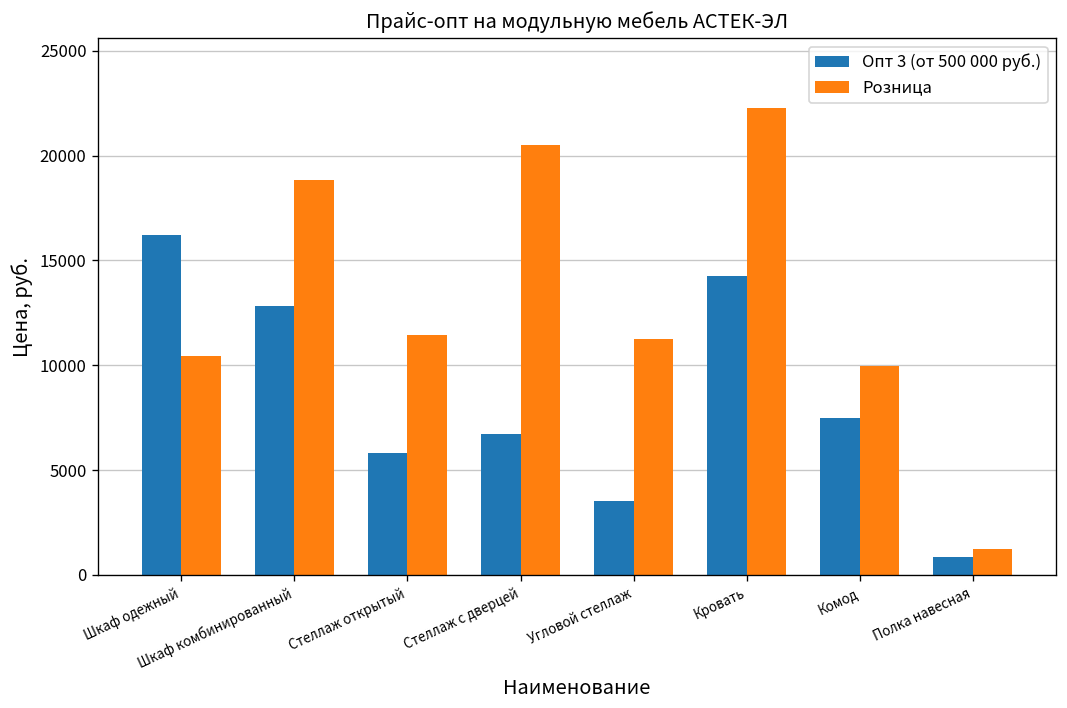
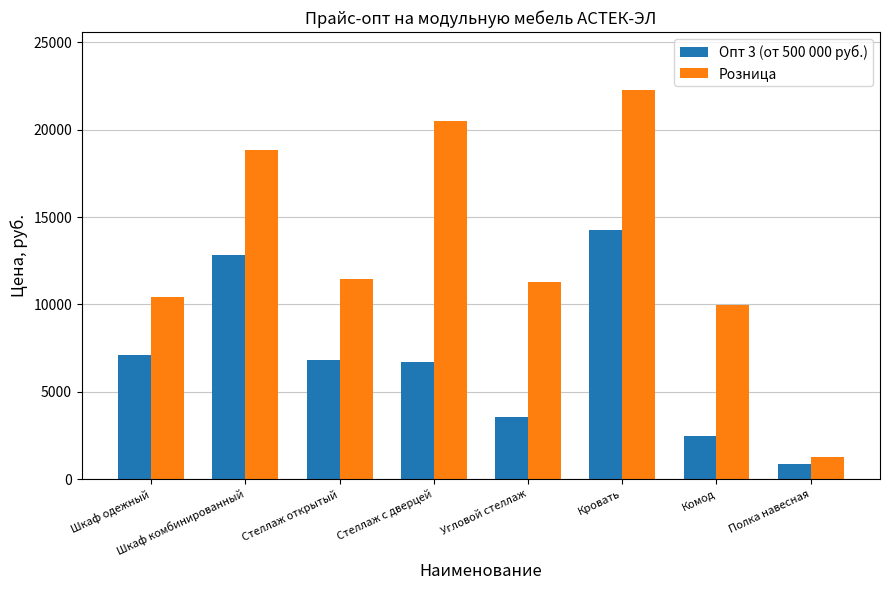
  {
    "Опт 3 (от 500 000 руб.)": {
-     "Шкаф одежный": 16200,
+     "Шкаф одежный": 7100,
      "Шкаф комбинированный": 12800,
-     "Стеллаж открытый": 5800,
+     "Стеллаж открытый": 6800,
      "Стеллаж с дверцей": 6700,
      "Угловой стеллаж": 3500,
      "Кровать": 14200,
-     "Комод": 7500,
+     "Комод": 2500,
      "Полка навесная": 900
    },
    "Розница": {
      "Шкаф одежный": 10400,
      "Шкаф комбинированный": 18900,
      "Стеллаж открытый": 11400,
      "Стеллаж с дверцей": 20500,
      "Угловой стеллаж": 11300,
      "Кровать": 22300,
      "Комод": 9900,
      "Полка навесная": 1300
    }
  }
